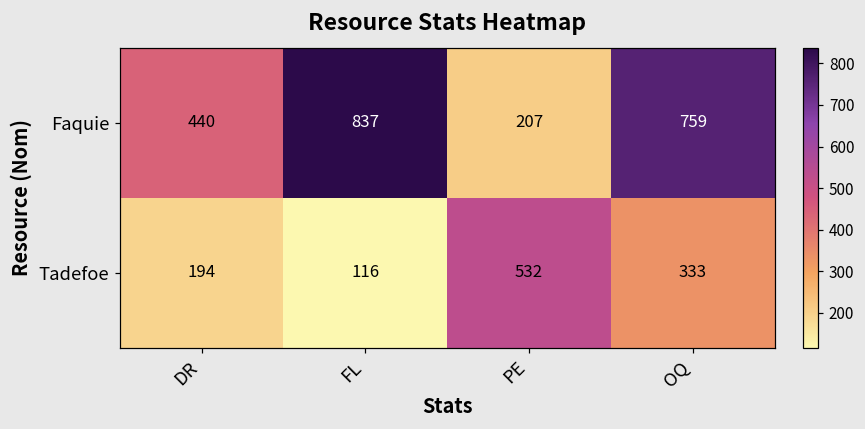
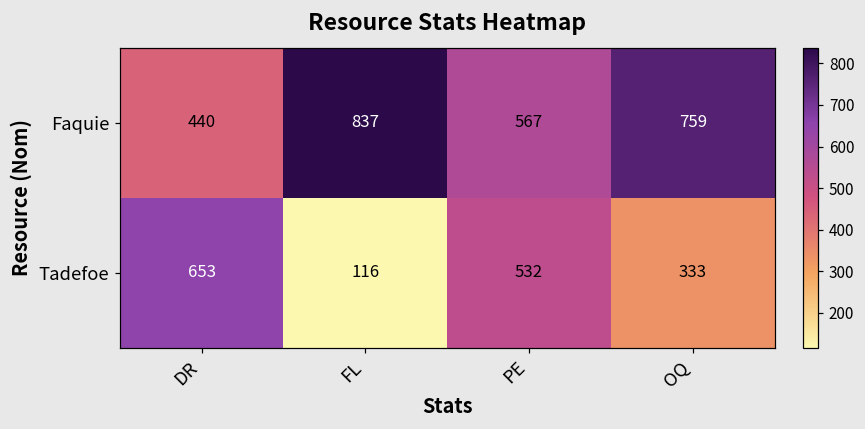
  {
    "Faquie": {
      "DR": 440,
      "FL": 837,
-     "PE": 207,
+     "PE": 567,
      "OQ": 759
    },
    "Tadefoe": {
-     "DR": 194,
+     "DR": 653,
      "FL": 116,
      "PE": 532,
      "OQ": 333
    }
  }
